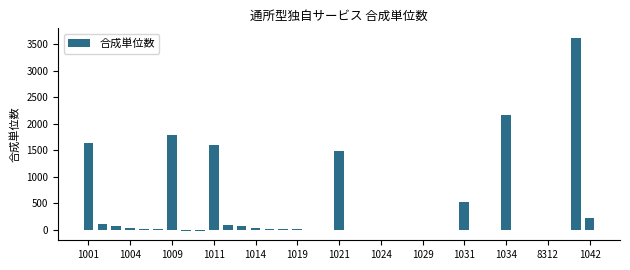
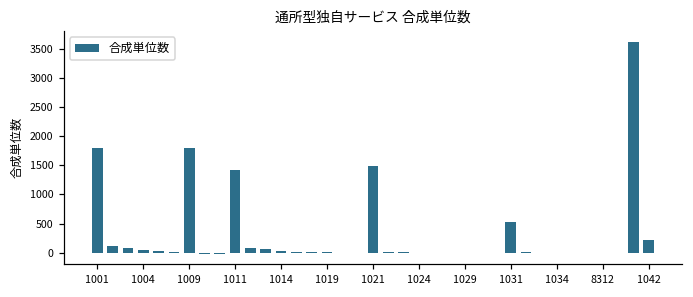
  {
-   "1001": 1600,
+   "1001": 1800,
    "1009": 1800,
-   "1011": 1600,
+   "1011": 1400,
    "1021": 1500,
    "1031": 500,
-   "1034": 2200,
+   "1034": 0,
    "1042": 200
  }
